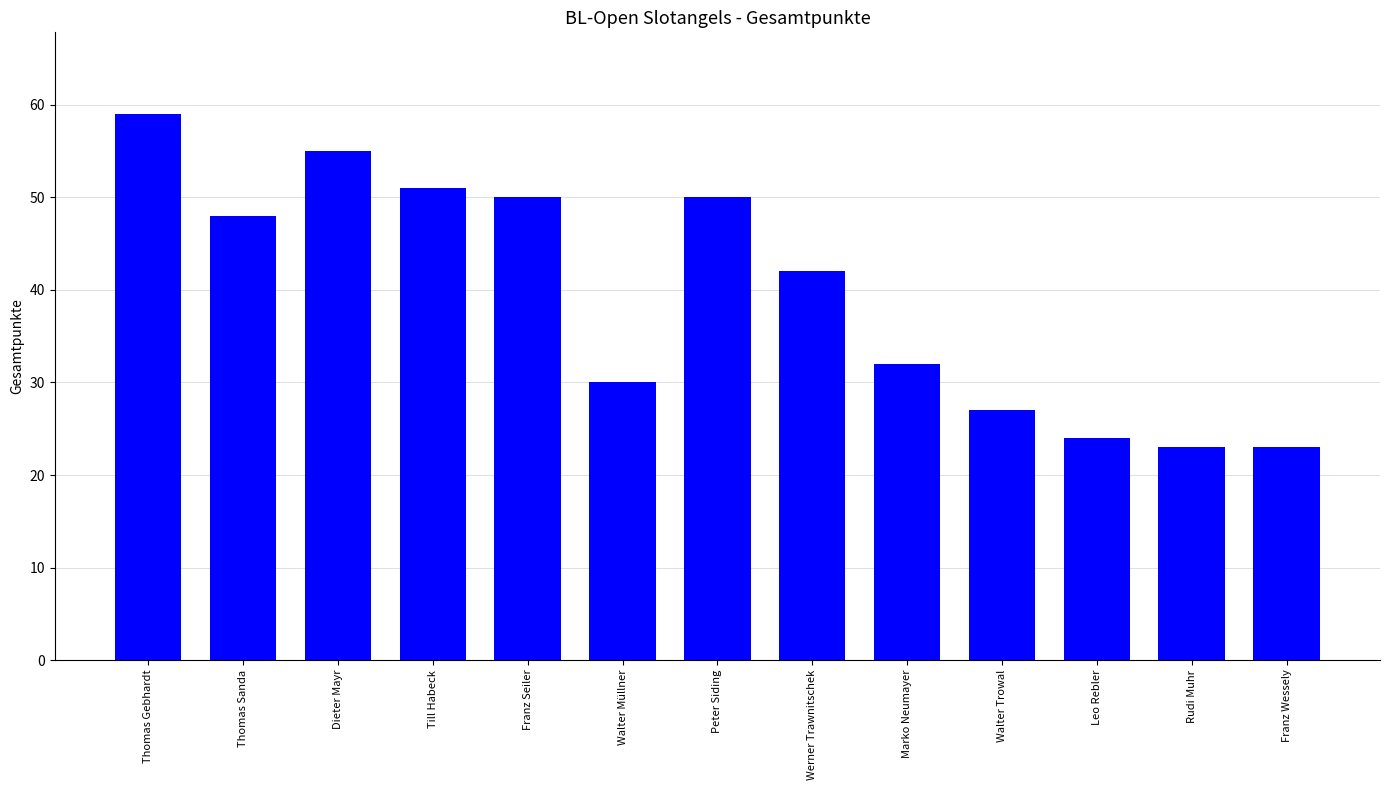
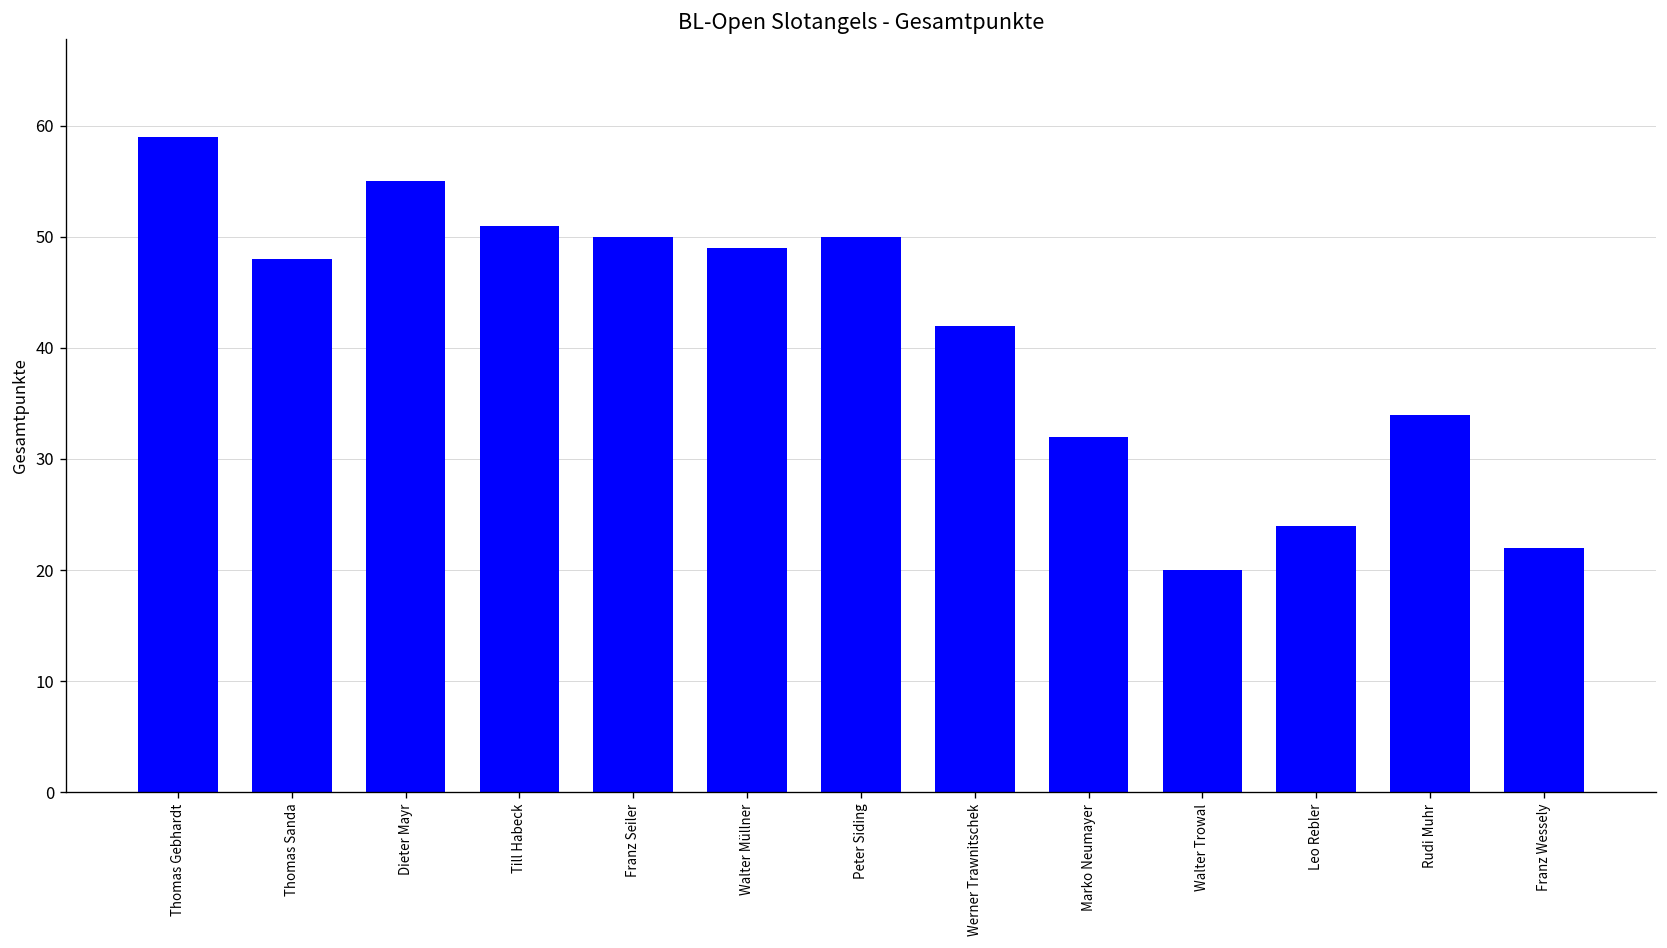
  {
    "Thomas Gebhardt": 59,
    "Thomas Sanda": 48,
    "Dieter Mayr": 55,
    "Till Habeck": 51,
    "Franz Seiler": 50,
-   "Walter Müllner": 30,
+   "Walter Müllner": 49,
    "Peter Siding": 50,
    "Werner Trawnitschek": 42,
    "Marko Neumayer": 32,
-   "Walter Trowal": 27,
+   "Walter Trowal": 20,
    "Leo Rebler": 24,
-   "Rudi Muhr": 23,
-   "Franz Wessely": 23
+   "Rudi Muhr": 34,
+   "Franz Wessely": 22
  }
